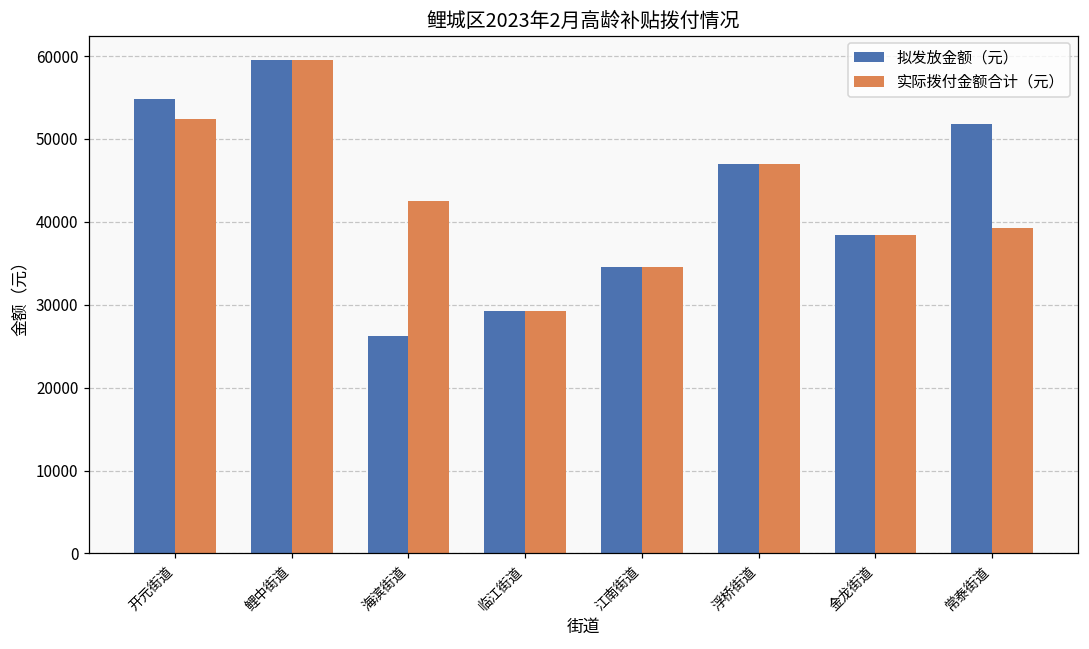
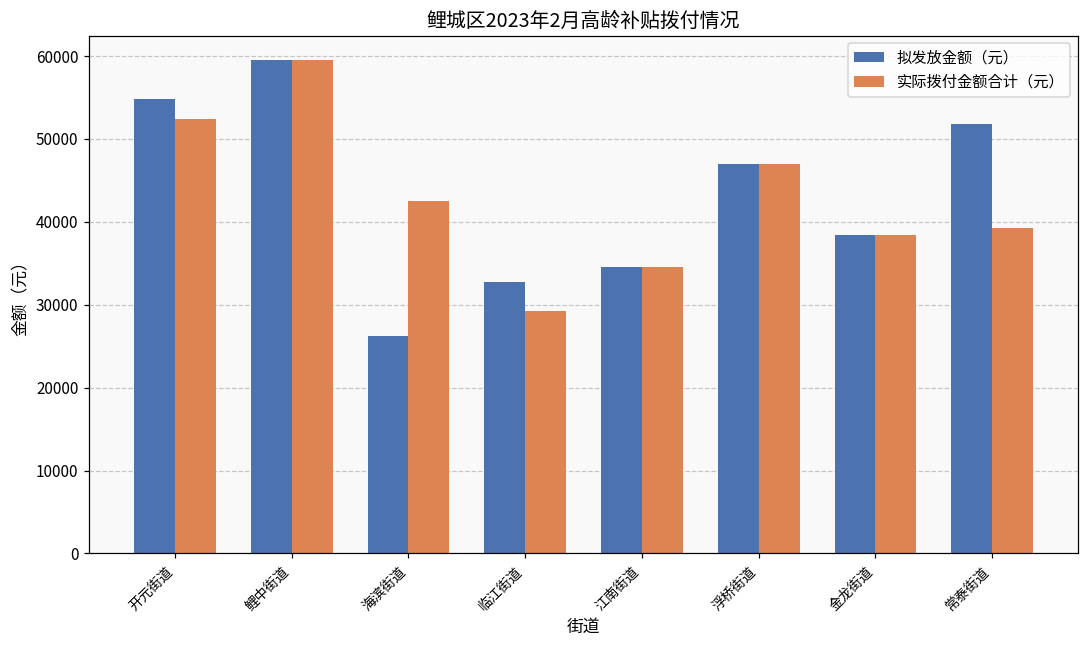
  {
    "拟发放金额（元）": {
      "开元街道": 55000,
      "鲤中街道": 60000,
      "海滨街道": 26000,
-     "临江街道": 29000,
+     "临江街道": 33000,
      "江南街道": 35000,
      "浮桥街道": 47000,
      "金龙街道": 38000,
      "常泰街道": 52000
    },
    "实际拨付金额合计（元）": {
      "开元街道": 52000,
      "鲤中街道": 60000,
      "海滨街道": 43000,
      "临江街道": 29000,
      "江南街道": 35000,
      "浮桥街道": 47000,
      "金龙街道": 38000,
      "常泰街道": 39000
    }
  }
